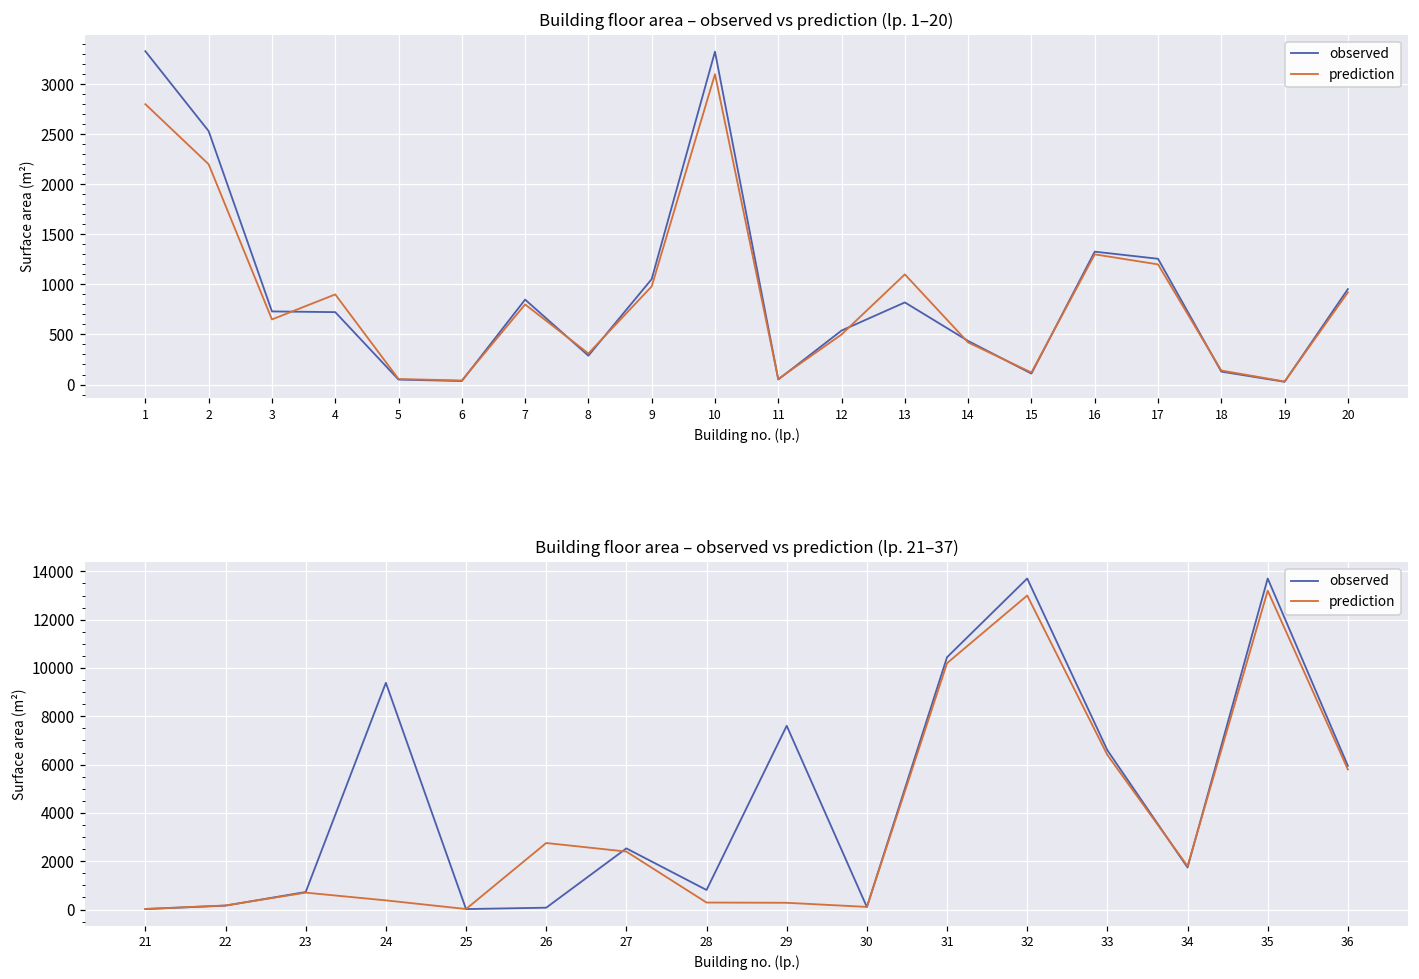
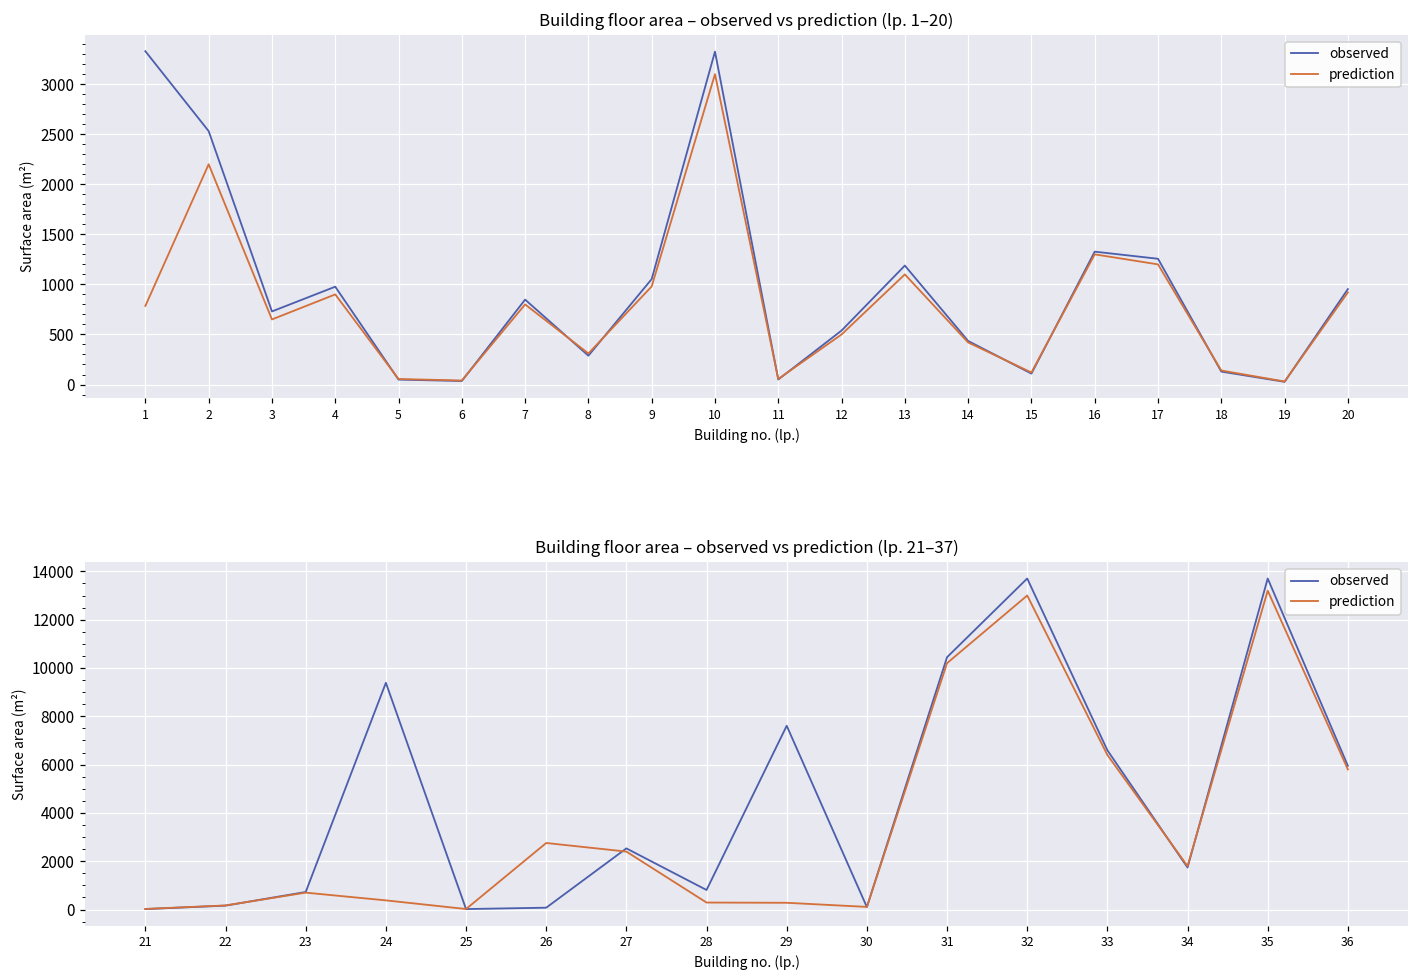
  {
    "Building floor area – observed vs prediction (lp. 1–20)": {
      "observed": {
        "1": 3300,
        "2": 2500,
        "3": 700,
-       "4": 700,
+       "4": 1000,
        "7": 800,
        "9": 1100,
        "10": 3300,
        "12": 500,
-       "13": 800,
+       "13": 1200,
        "17": 1300,
        "20": 1000
      },
      "prediction": {
-       "1": 2800,
+       "1": 800,
        "2": 2200,
        "3": 700,
        "4": 900,
        "7": 800,
        "9": 1000,
        "10": 3100,
        "12": 500,
        "13": 1100,
        "17": 1200,
        "20": 900
      }
    },
    "Building floor area – observed vs prediction (lp. 21–37)": {
      "observed": {
        "24": 9400,
        "26": 100,
        "27": 2500,
        "28": 800,
        "29": 7600,
        "31": 10400,
        "32": 13700,
        "33": 6600,
        "35": 13700,
        "36": 6000
      },
      "prediction": {
        "24": 400,
        "26": 2800,
        "27": 2400,
        "28": 300,
        "29": 300,
        "31": 10200,
        "32": 13000,
        "33": 6400,
        "35": 13200,
        "36": 5800
      }
    }
  }
